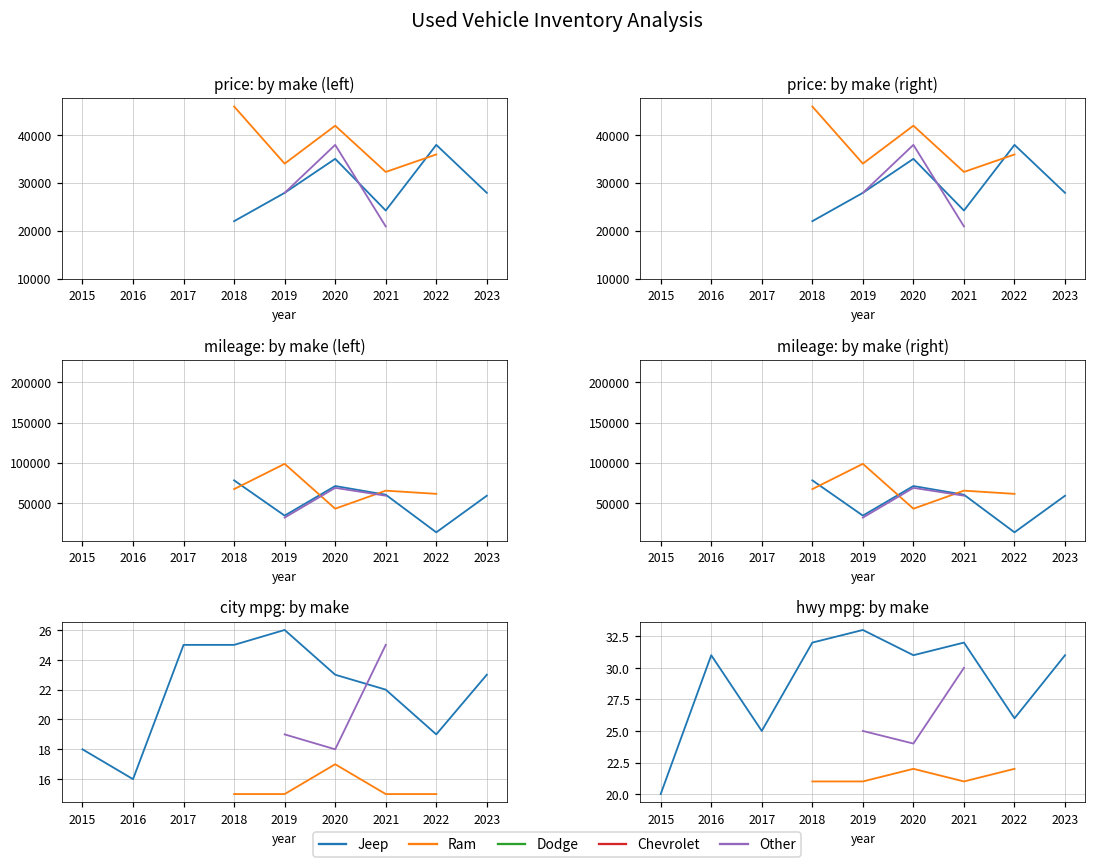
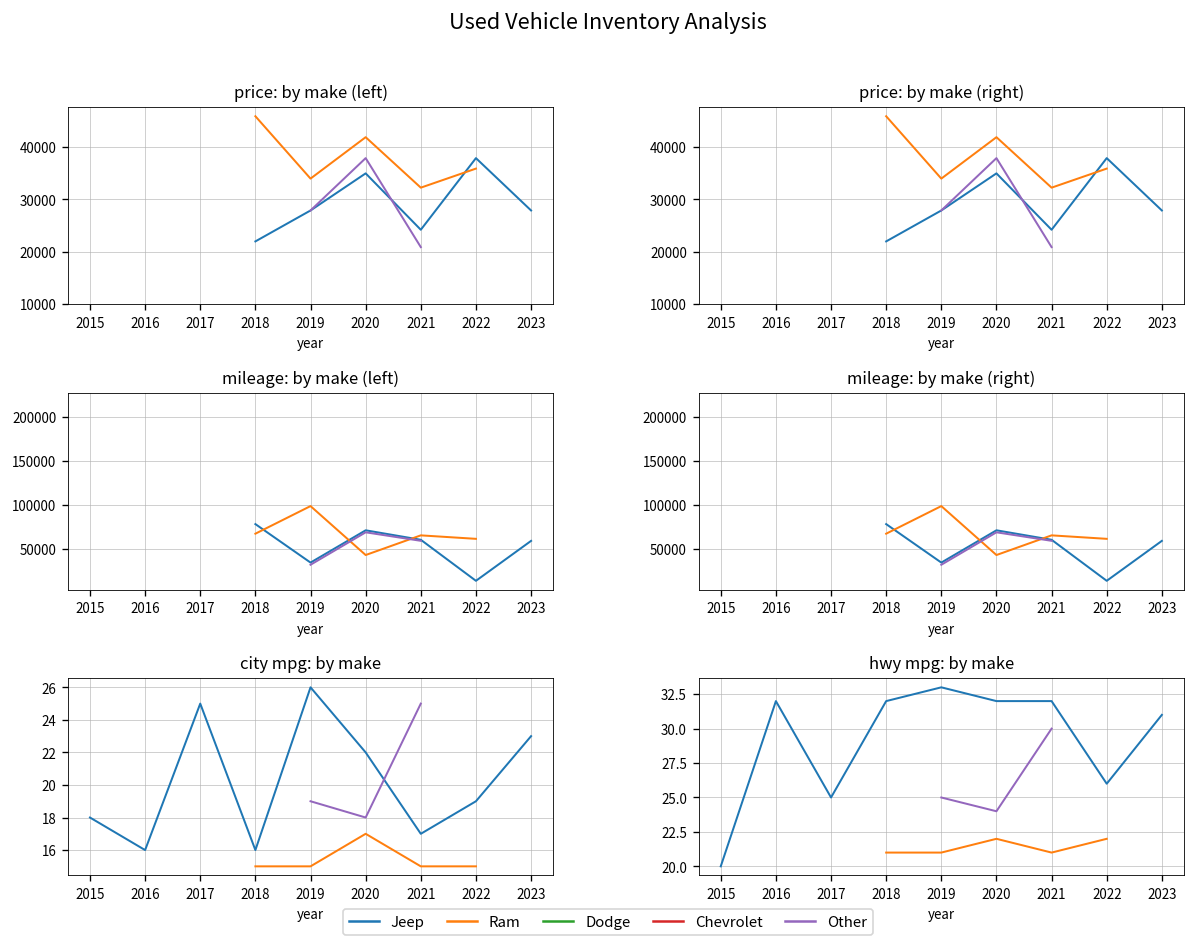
  {
    "price: by make (left)": {
      "Jeep": {
        "2016": 40000,
        "2018": 22000,
        "2020": 35000,
        "2021": 24000,
        "2022": 38000
      },
      "Ram": {
        "2018": 46000,
        "2019": 34000,
        "2020": 42000,
        "2021": 32000,
        "2022": 36000
      },
      "Dodge": {
        "2022": 29000
      },
      "Chevrolet": {
        "2021": 22000
      },
      "Other": {
        "2015": 12000,
        "2017": 20000,
        "2020": 38000,
        "2021": 21000
      }
    },
    "price: by make (right)": {
      "Jeep": {
        "2016": 40000,
        "2018": 22000,
        "2020": 35000,
        "2021": 24000,
        "2022": 38000
      },
      "Ram": {
        "2018": 46000,
        "2019": 34000,
        "2020": 42000,
        "2021": 32000,
        "2022": 36000
      },
      "Dodge": {
        "2022": 29000
      },
      "Chevrolet": {
        "2021": 22000
      },
      "Other": {
        "2015": 12000,
        "2017": 20000,
        "2020": 38000,
        "2021": 21000
      }
    },
    "mileage: by make (left)": {
      "Jeep": {
        "2016": 220000,
        "2018": 80000,
        "2022": 10000,
        "2023": 60000
      },
      "Ram": {
        "2018": 70000,
        "2019": 100000,
        "2020": 40000,
        "2021": 70000,
        "2022": 60000
      },
      "Dodge": {
        "2022": 20000
      },
      "Other": {
        "2015": 220000,
        "2017": 80000,
        "2023": 30000
      }
    },
    "mileage: by make (right)": {
      "Jeep": {
        "2016": 220000,
        "2018": 80000,
        "2022": 10000,
        "2023": 60000
      },
      "Ram": {
        "2018": 70000,
        "2019": 100000,
        "2020": 40000,
        "2021": 70000,
        "2022": 60000
      },
      "Dodge": {
        "2022": 20000
      },
      "Other": {
        "2015": 220000,
        "2017": 80000,
        "2023": 30000
      }
    },
    "city mpg: by make": {
      "Jeep": {
        "2015": 18,
        "2016": 16,
        "2017": 25,
-       "2018": 25,
+       "2018": 16,
        "2019": 26,
-       "2020": 23,
-       "2021": 22,
+       "2020": 22,
+       "2021": 17,
        "2023": 23
      },
      "Ram": {
        "2018": 15,
        "2019": 15,
        "2020": 17,
        "2021": 15,
        "2022": 15
      },
      "Other": {
        "2015": 19,
        "2017": 18,
        "2019": 19,
        "2020": 18,
        "2023": 19
      }
    },
    "hwy mpg: by make": {
      "Jeep": {
        "2015": 20,
-       "2016": 31,
+       "2016": 32,
        "2018": 32,
        "2019": 33,
-       "2020": 31,
+       "2020": 32,
        "2021": 32,
        "2022": 26,
        "2023": 31
      },
      "Ram": {
        "2018": 21,
        "2019": 21,
        "2020": 22,
        "2021": 21,
        "2022": 22
      },
      "Dodge": {
        "2022": 30
      },
      "Other": {
        "2015": 28,
        "2019": 25,
        "2020": 24,
        "2023": 25
      }
    }
  }
